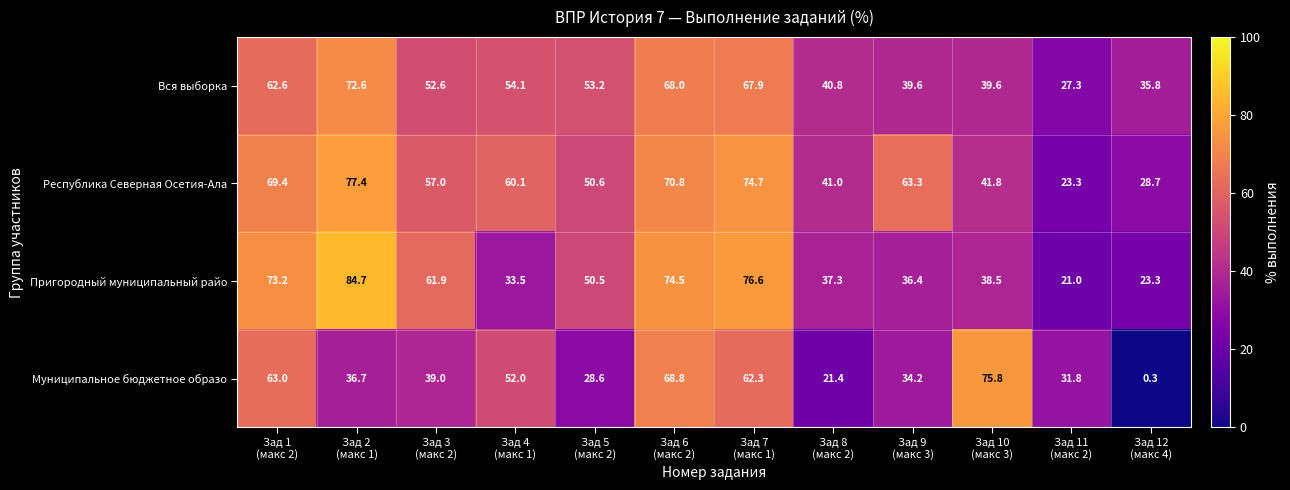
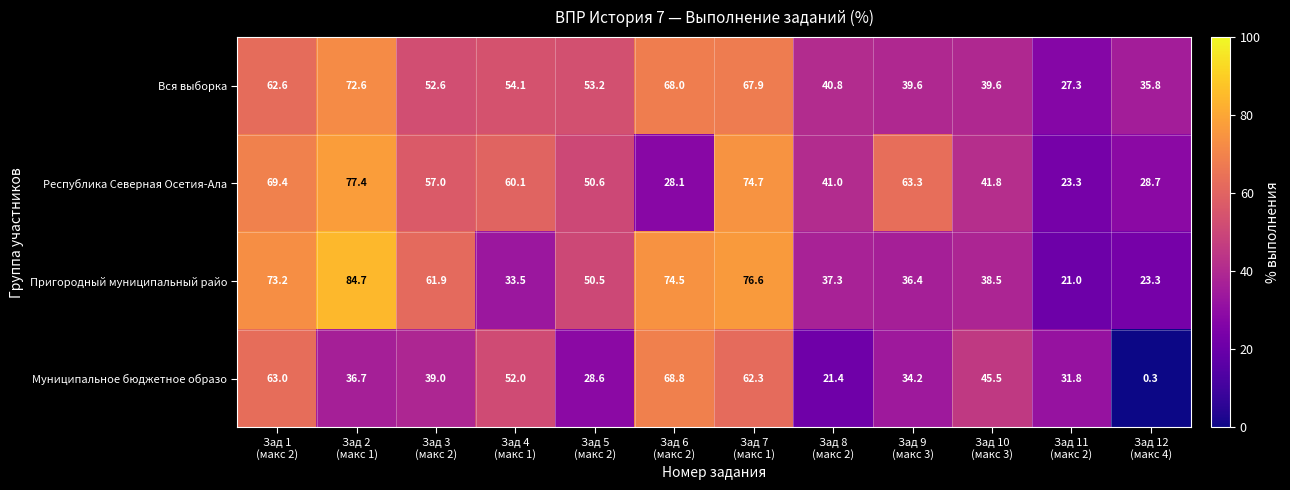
  {
    "Вся выборка": {
      "Зад 1 (макс 2)": 62.6,
      "Зад 2 (макс 1)": 72.6,
      "Зад 3 (макс 2)": 52.6,
      "Зад 4 (макс 1)": 54.1,
      "Зад 5 (макс 2)": 53.2,
      "Зад 6 (макс 2)": 68.0,
      "Зад 7 (макс 1)": 67.9,
      "Зад 8 (макс 2)": 40.8,
      "Зад 9 (макс 3)": 39.6,
      "Зад 10 (макс 3)": 39.6,
      "Зад 11 (макс 2)": 27.3,
      "Зад 12 (макс 4)": 35.8
    },
    "Республика Северная Осетия-Ала": {
      "Зад 1 (макс 2)": 69.4,
      "Зад 2 (макс 1)": 77.4,
      "Зад 3 (макс 2)": 57.0,
      "Зад 4 (макс 1)": 60.1,
      "Зад 5 (макс 2)": 50.6,
-     "Зад 6 (макс 2)": 70.8,
+     "Зад 6 (макс 2)": 28.1,
      "Зад 7 (макс 1)": 74.7,
      "Зад 8 (макс 2)": 41.0,
      "Зад 9 (макс 3)": 63.3,
      "Зад 10 (макс 3)": 41.8,
      "Зад 11 (макс 2)": 23.3,
      "Зад 12 (макс 4)": 28.7
    },
    "Пригородный муниципальный райо": {
      "Зад 1 (макс 2)": 73.2,
      "Зад 2 (макс 1)": 84.7,
      "Зад 3 (макс 2)": 61.9,
      "Зад 4 (макс 1)": 33.5,
      "Зад 5 (макс 2)": 50.5,
      "Зад 6 (макс 2)": 74.5,
      "Зад 7 (макс 1)": 76.6,
      "Зад 8 (макс 2)": 37.3,
      "Зад 9 (макс 3)": 36.4,
      "Зад 10 (макс 3)": 38.5,
      "Зад 11 (макс 2)": 21.0,
      "Зад 12 (макс 4)": 23.3
    },
    "Муниципальное бюджетное образо": {
      "Зад 1 (макс 2)": 63.0,
      "Зад 2 (макс 1)": 36.7,
      "Зад 3 (макс 2)": 39.0,
      "Зад 4 (макс 1)": 52.0,
      "Зад 5 (макс 2)": 28.6,
      "Зад 6 (макс 2)": 68.8,
      "Зад 7 (макс 1)": 62.3,
      "Зад 8 (макс 2)": 21.4,
      "Зад 9 (макс 3)": 34.2,
-     "Зад 10 (макс 3)": 75.8,
+     "Зад 10 (макс 3)": 45.5,
      "Зад 11 (макс 2)": 31.8,
      "Зад 12 (макс 4)": 0.3
    }
  }
